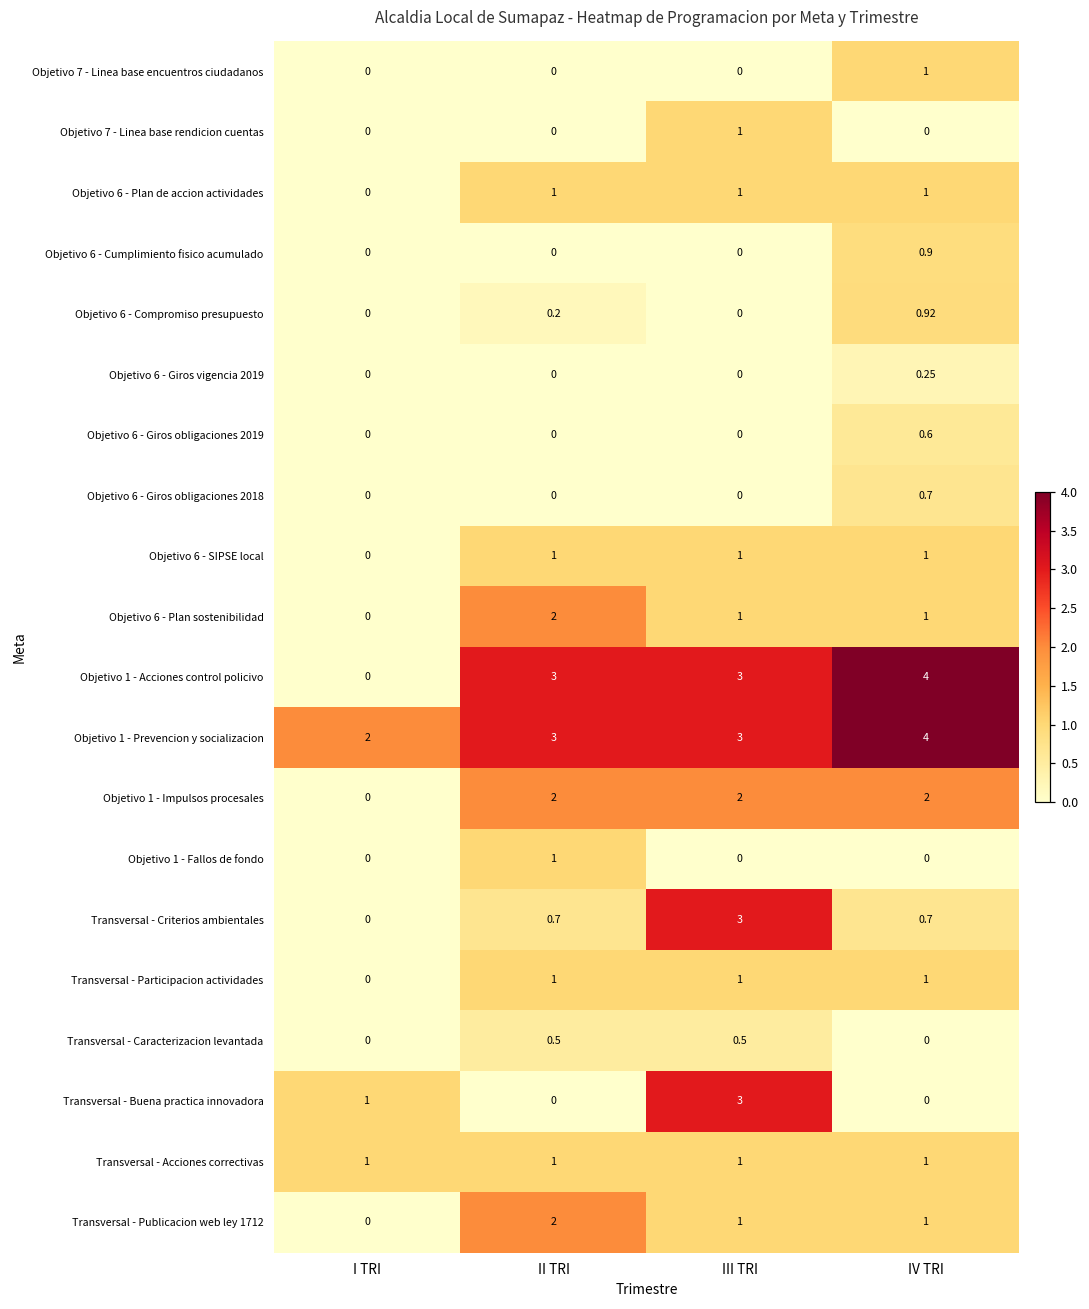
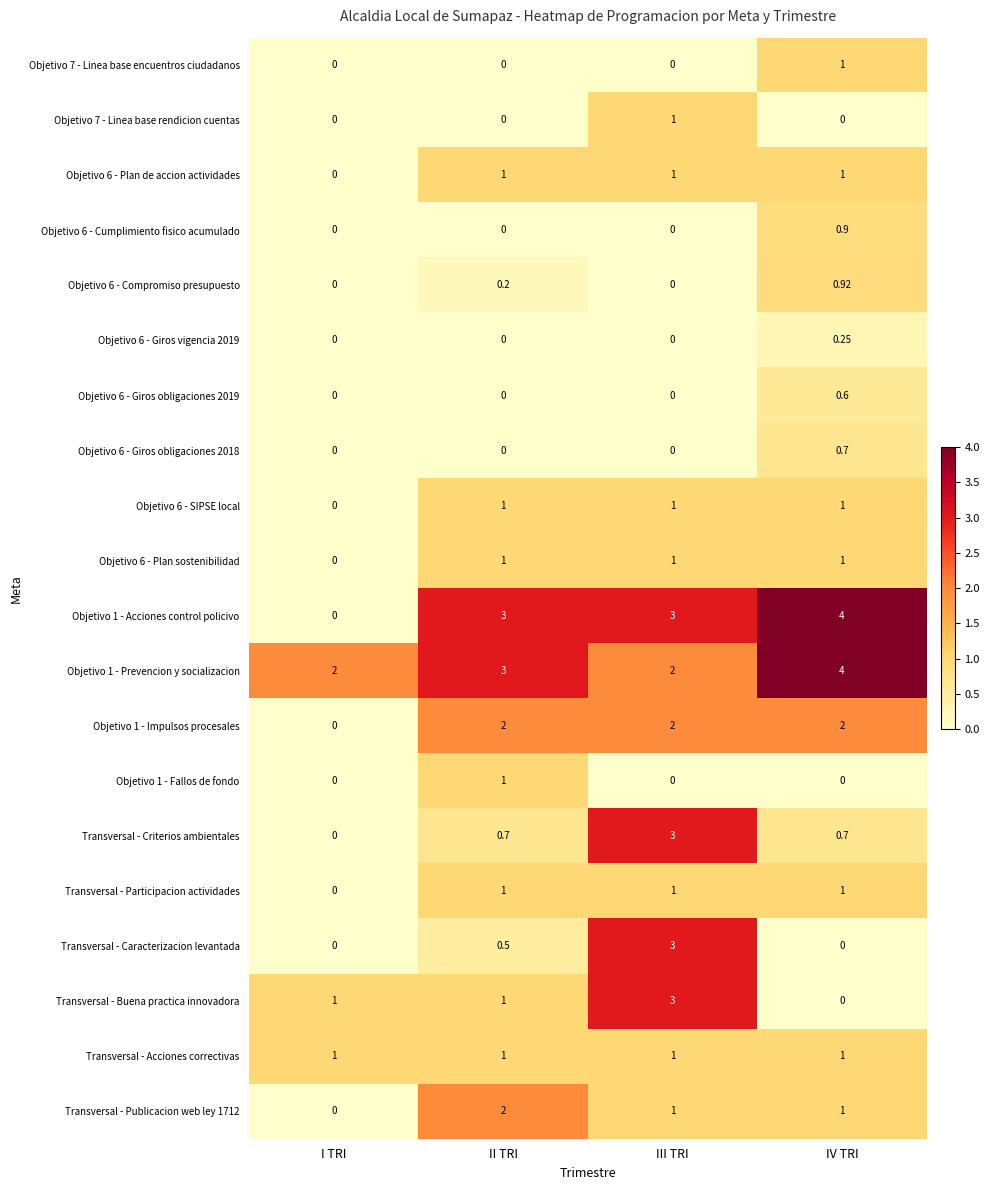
  {
    "Objetivo 7 - Linea base encuentros ciudadanos": {
      "I TRI": 0,
      "II TRI": 0,
      "III TRI": 0,
      "IV TRI": 1
    },
    "Objetivo 7 - Linea base rendicion cuentas": {
      "I TRI": 0,
      "II TRI": 0,
      "III TRI": 1,
      "IV TRI": 0
    },
    "Objetivo 6 - Plan de accion actividades": {
      "I TRI": 0,
      "II TRI": 1,
      "III TRI": 1,
      "IV TRI": 1
    },
    "Objetivo 6 - Cumplimiento fisico acumulado": {
      "I TRI": 0,
      "II TRI": 0,
      "III TRI": 0,
      "IV TRI": 0.9
    },
    "Objetivo 6 - Compromiso presupuesto": {
      "I TRI": 0,
      "II TRI": 0.2,
      "III TRI": 0,
      "IV TRI": 0.92
    },
    "Objetivo 6 - Giros vigencia 2019": {
      "I TRI": 0,
      "II TRI": 0,
      "III TRI": 0,
      "IV TRI": 0.25
    },
    "Objetivo 6 - Giros obligaciones 2019": {
      "I TRI": 0,
      "II TRI": 0,
      "III TRI": 0,
      "IV TRI": 0.6
    },
    "Objetivo 6 - Giros obligaciones 2018": {
      "I TRI": 0,
      "II TRI": 0,
      "III TRI": 0,
      "IV TRI": 0.7
    },
    "Objetivo 6 - SIPSE local": {
      "I TRI": 0,
      "II TRI": 1,
      "III TRI": 1,
      "IV TRI": 1
    },
    "Objetivo 6 - Plan sostenibilidad": {
      "I TRI": 0,
-     "II TRI": 2,
+     "II TRI": 1,
      "III TRI": 1,
      "IV TRI": 1
    },
    "Objetivo 1 - Acciones control policivo": {
      "I TRI": 0,
      "II TRI": 3,
      "III TRI": 3,
      "IV TRI": 4
    },
    "Objetivo 1 - Prevencion y socializacion": {
      "I TRI": 2,
      "II TRI": 3,
-     "III TRI": 3,
+     "III TRI": 2,
      "IV TRI": 4
    },
    "Objetivo 1 - Impulsos procesales": {
      "I TRI": 0,
      "II TRI": 2,
      "III TRI": 2,
      "IV TRI": 2
    },
    "Objetivo 1 - Fallos de fondo": {
      "I TRI": 0,
      "II TRI": 1,
      "III TRI": 0,
      "IV TRI": 0
    },
    "Transversal - Criterios ambientales": {
      "I TRI": 0,
      "II TRI": 0.7,
      "III TRI": 3,
      "IV TRI": 0.7
    },
    "Transversal - Participacion actividades": {
      "I TRI": 0,
      "II TRI": 1,
      "III TRI": 1,
      "IV TRI": 1
    },
    "Transversal - Caracterizacion levantada": {
      "I TRI": 0,
      "II TRI": 0.5,
-     "III TRI": 0.5,
+     "III TRI": 3,
      "IV TRI": 0
    },
    "Transversal - Buena practica innovadora": {
      "I TRI": 1,
-     "II TRI": 0,
+     "II TRI": 1,
      "III TRI": 3,
      "IV TRI": 0
    },
    "Transversal - Acciones correctivas": {
      "I TRI": 1,
      "II TRI": 1,
      "III TRI": 1,
      "IV TRI": 1
    },
    "Transversal - Publicacion web ley 1712": {
      "I TRI": 0,
      "II TRI": 2,
      "III TRI": 1,
      "IV TRI": 1
    }
  }
